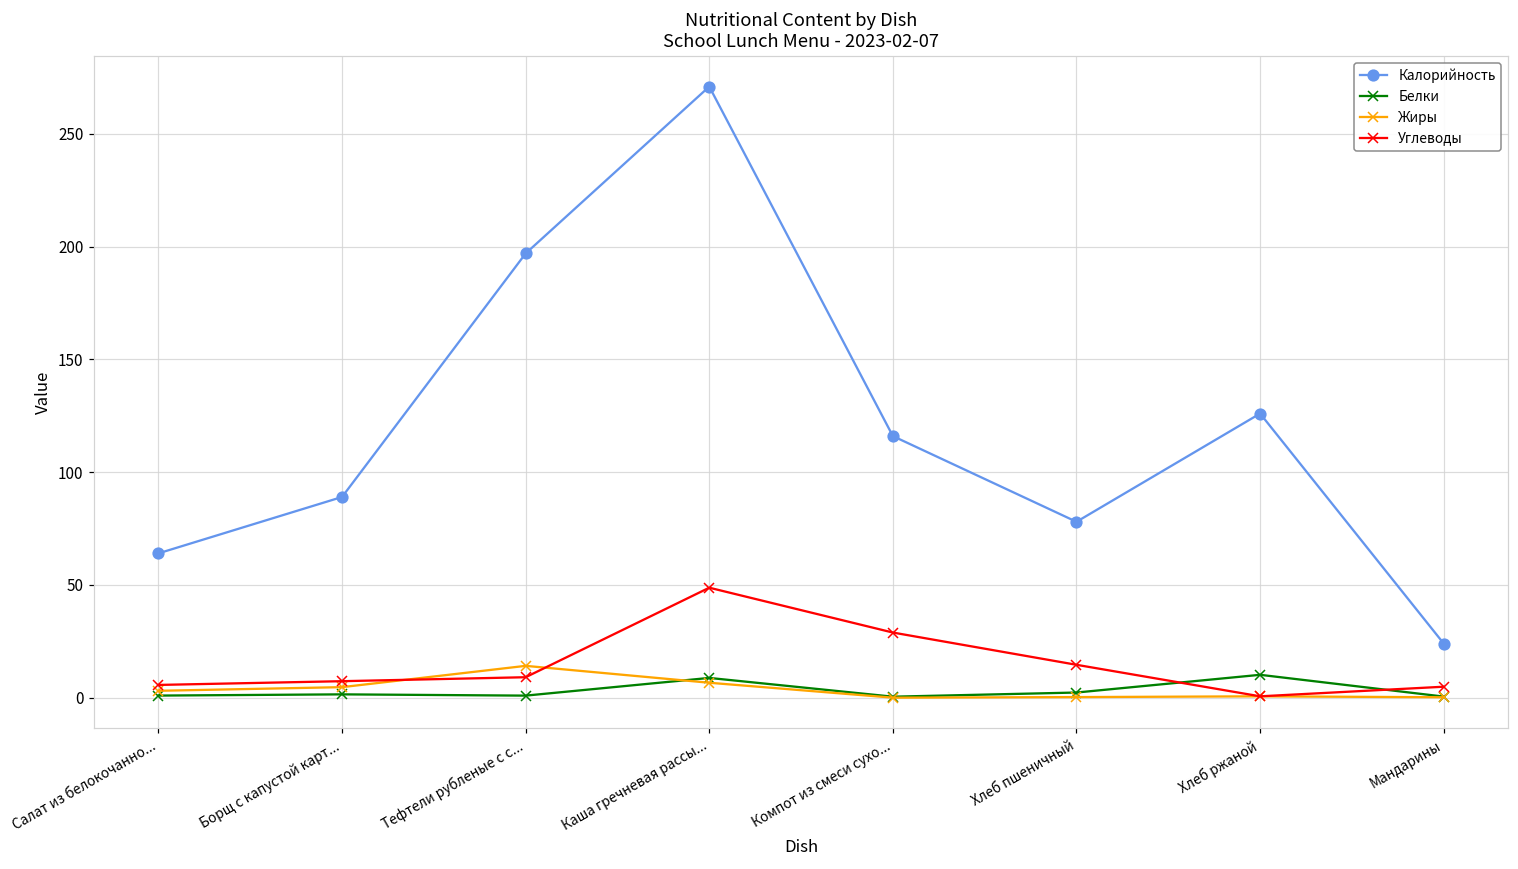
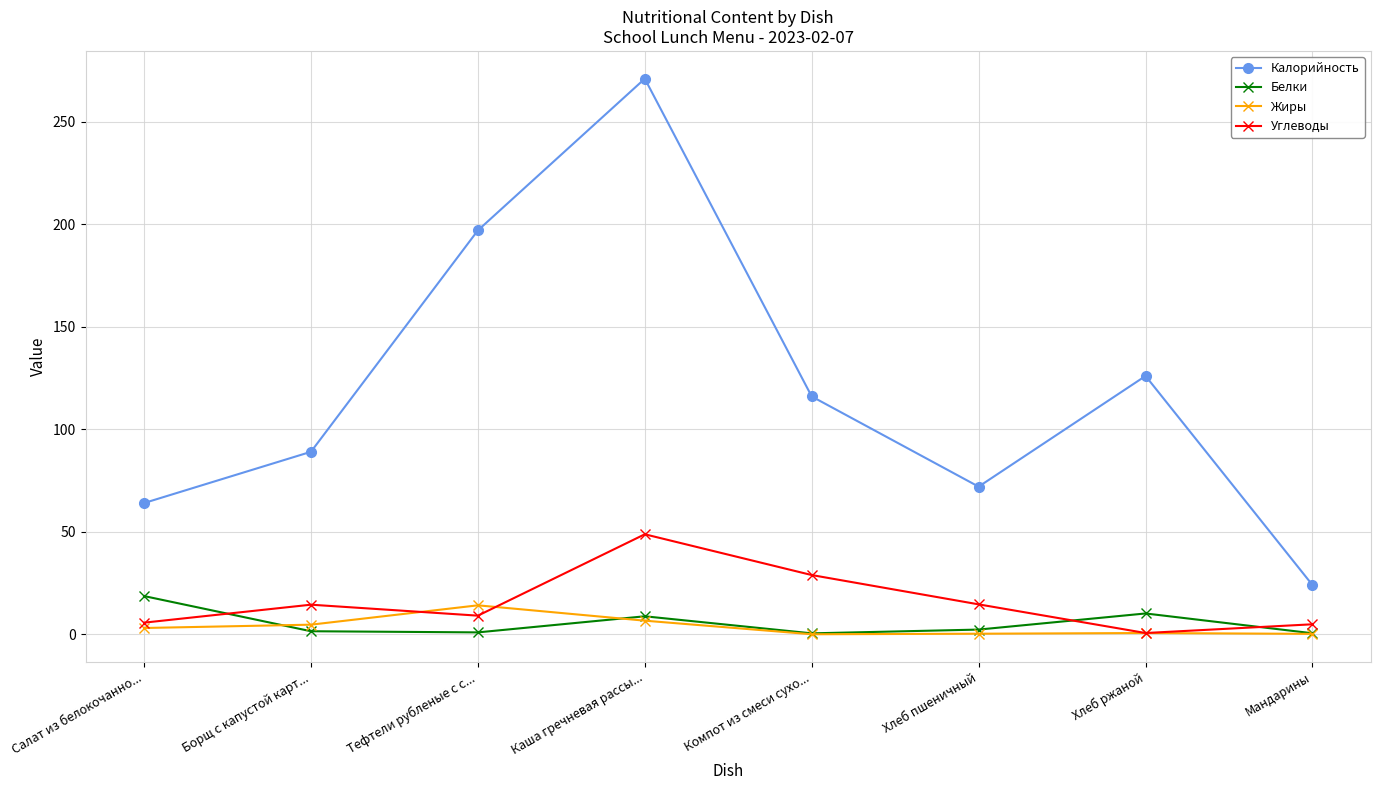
  {
    "Калорийность": {
      "Салат из белокочанно...": 64,
      "Борщ с капустой карт...": 89,
      "Тефтели рубленые с с...": 197,
      "Каша гречневая рассы...": 271,
      "Компот из смеси сухо...": 116,
-     "Хлеб пшеничный": 78,
+     "Хлеб пшеничный": 72,
      "Хлеб ржаной": 126,
      "Мандарины": 24
    },
    "Белки": {
-     "Салат из белокочанно...": 1,
+     "Салат из белокочанно...": 19,
      "Борщ с капустой карт...": 1,
      "Тефтели рубленые с с...": 1,
      "Каша гречневая рассы...": 9,
      "Хлеб пшеничный": 2,
      "Хлеб ржаной": 10
    },
    "Жиры": {
      "Салат из белокочанно...": 3,
      "Борщ с капустой карт...": 5,
      "Тефтели рубленые с с...": 14,
      "Каша гречневая рассы...": 7,
      "Хлеб пшеничный": 0
    },
    "Углеводы": {
      "Салат из белокочанно...": 6,
-     "Борщ с капустой карт...": 7,
+     "Борщ с капустой карт...": 14,
      "Тефтели рубленые с с...": 9,
      "Каша гречневая рассы...": 49,
      "Компот из смеси сухо...": 29,
      "Хлеб пшеничный": 15,
      "Мандарины": 5
    }
  }
